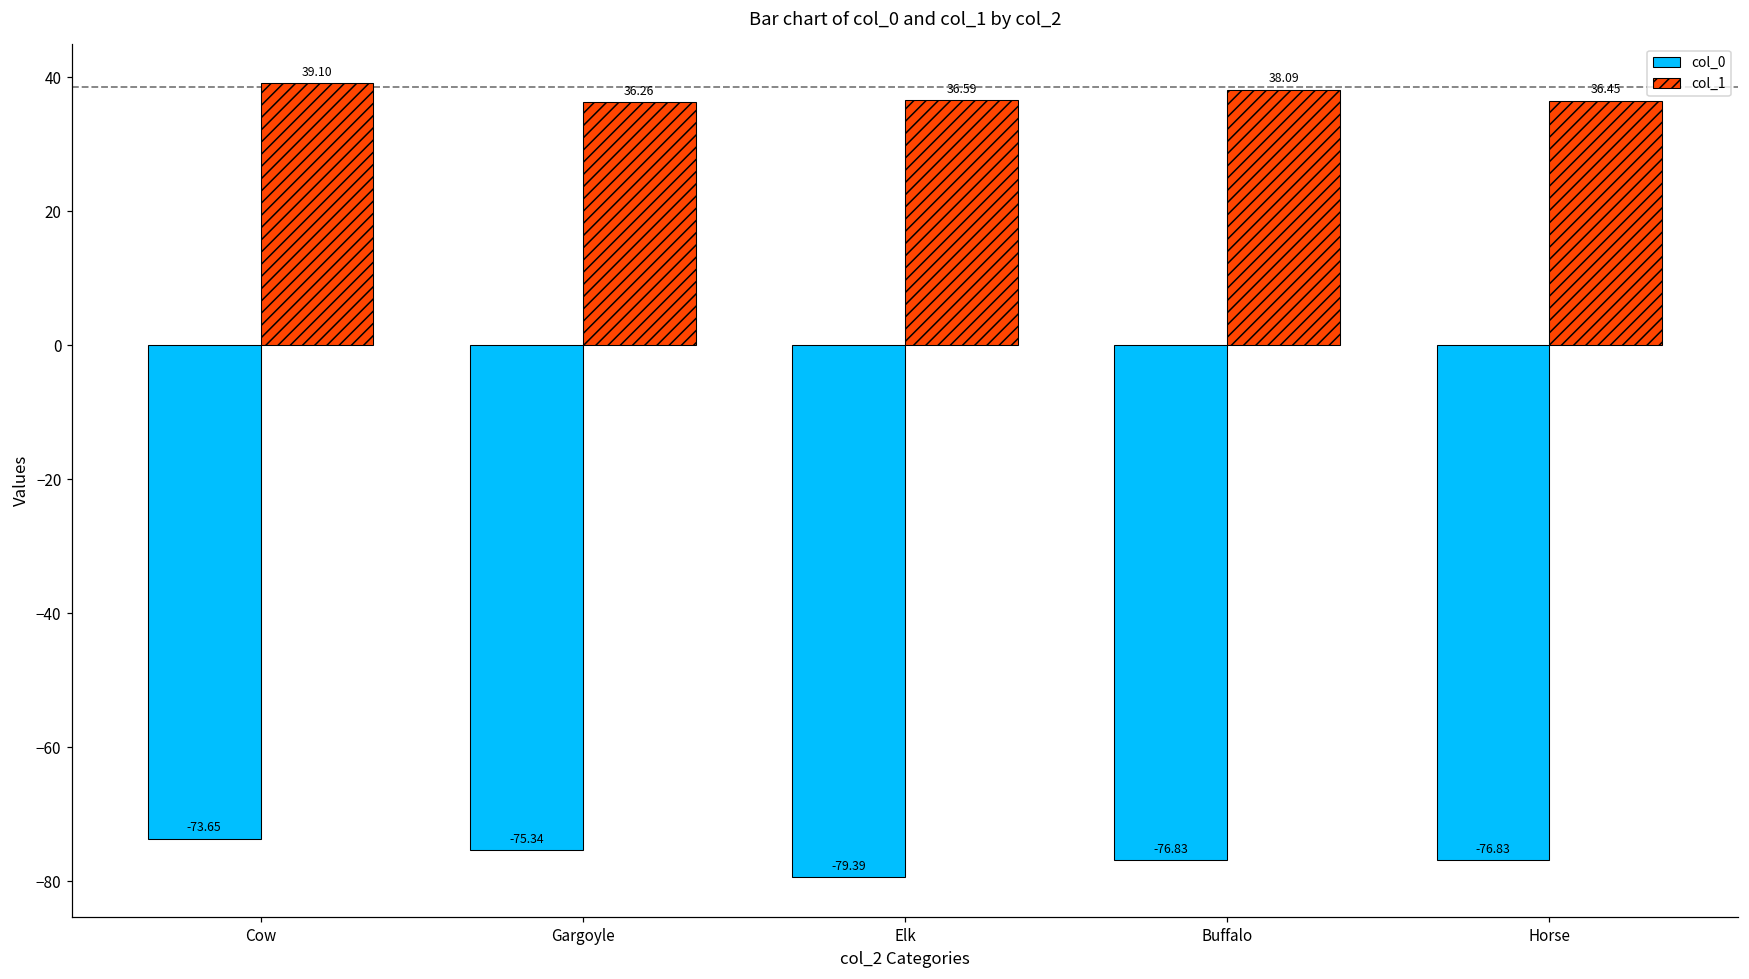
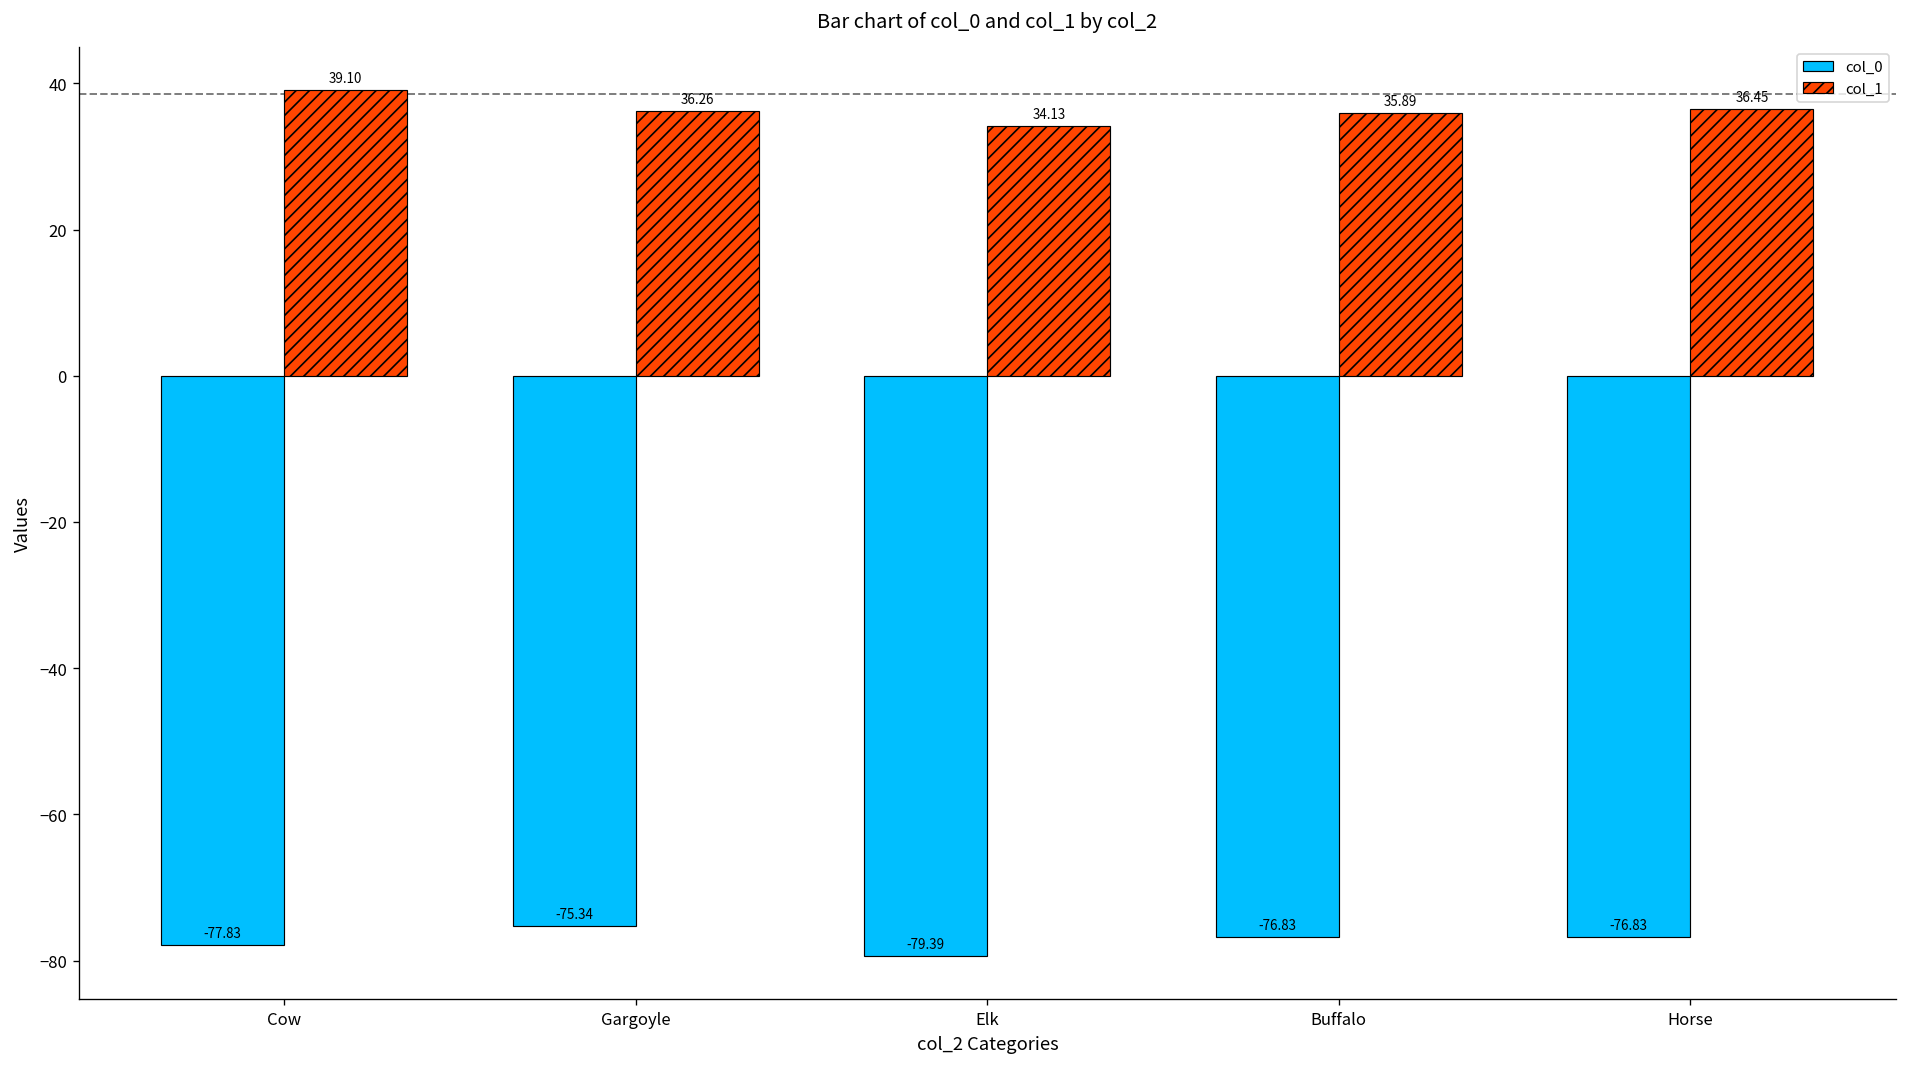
  {
    "col_0": {
-     "Cow": -73.65,
+     "Cow": -77.83,
      "Gargoyle": -75.34,
      "Elk": -79.39,
      "Buffalo": -76.83,
      "Horse": -76.83
    },
    "col_1": {
      "Cow": 39.10,
      "Gargoyle": 36.26,
-     "Elk": 36.59,
-     "Buffalo": 38.09,
+     "Elk": 34.13,
+     "Buffalo": 35.89,
      "Horse": 36.45
    }
  }
